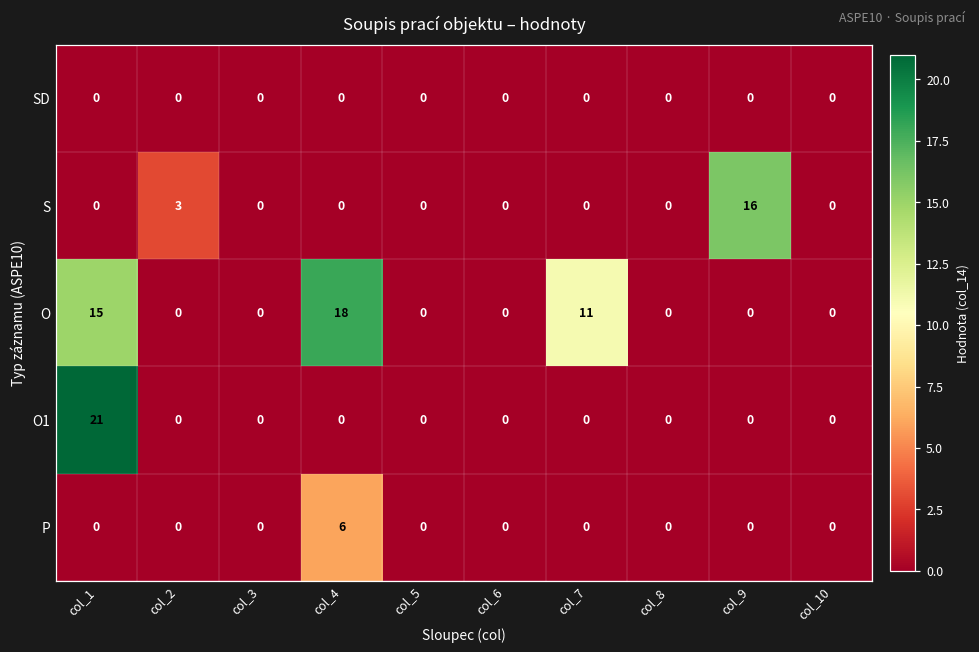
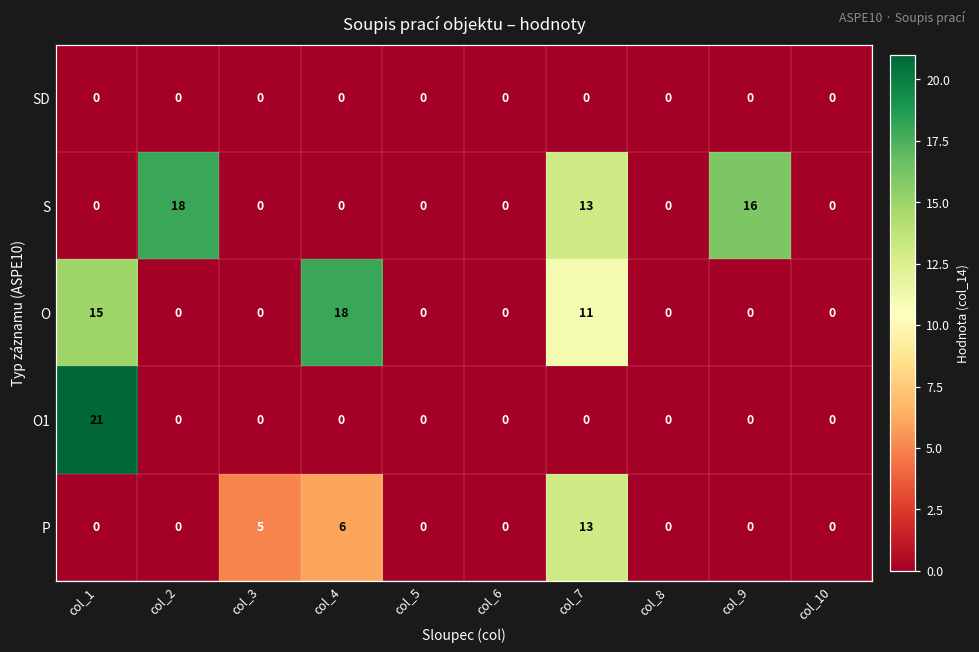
  {
    "SD": {
      "col_1": 0,
      "col_2": 0,
      "col_3": 0,
      "col_4": 0,
      "col_5": 0,
      "col_6": 0,
      "col_7": 0,
      "col_8": 0,
      "col_9": 0,
      "col_10": 0
    },
    "S": {
      "col_1": 0,
-     "col_2": 3,
+     "col_2": 18,
      "col_3": 0,
      "col_4": 0,
      "col_5": 0,
      "col_6": 0,
-     "col_7": 0,
+     "col_7": 13,
      "col_8": 0,
      "col_9": 16,
      "col_10": 0
    },
    "O": {
      "col_1": 15,
      "col_2": 0,
      "col_3": 0,
      "col_4": 18,
      "col_5": 0,
      "col_6": 0,
      "col_7": 11,
      "col_8": 0,
      "col_9": 0,
      "col_10": 0
    },
    "O1": {
      "col_1": 21,
      "col_2": 0,
      "col_3": 0,
      "col_4": 0,
      "col_5": 0,
      "col_6": 0,
      "col_7": 0,
      "col_8": 0,
      "col_9": 0,
      "col_10": 0
    },
    "P": {
      "col_1": 0,
      "col_2": 0,
-     "col_3": 0,
+     "col_3": 5,
      "col_4": 6,
      "col_5": 0,
      "col_6": 0,
-     "col_7": 0,
+     "col_7": 13,
      "col_8": 0,
      "col_9": 0,
      "col_10": 0
    }
  }
